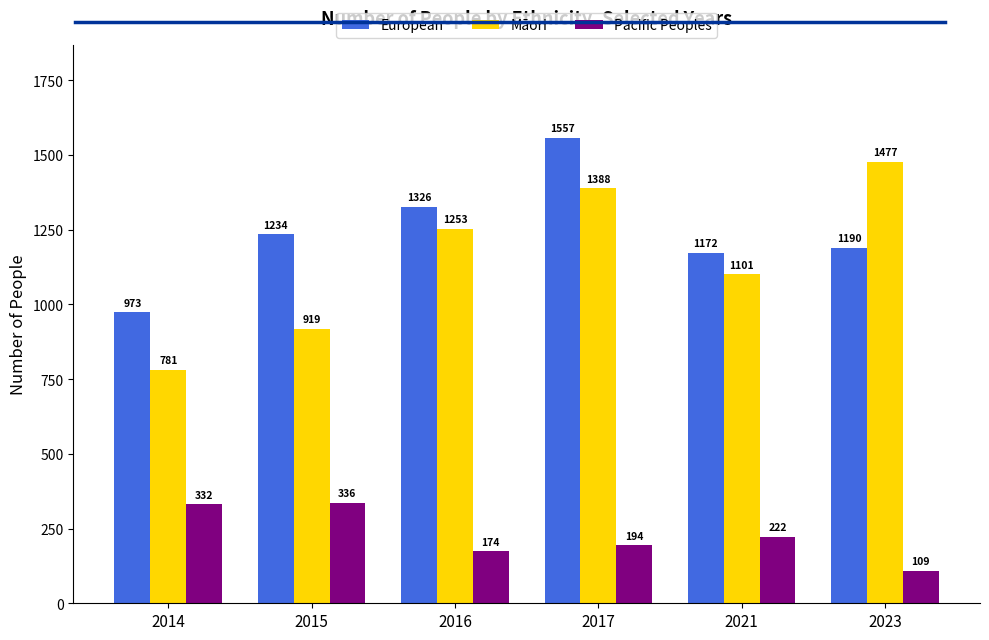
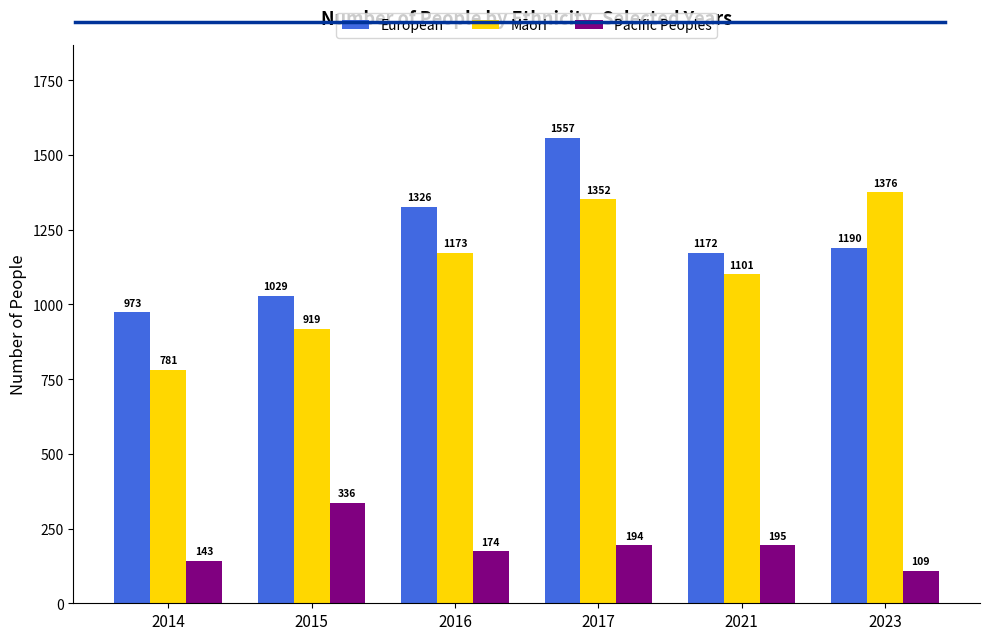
  {
    "European": {
      "2014": 973,
-     "2015": 1234,
+     "2015": 1029,
      "2016": 1326,
      "2017": 1557,
      "2021": 1172,
      "2023": 1190
    },
    "Māori": {
      "2014": 781,
      "2015": 919,
-     "2016": 1253,
-     "2017": 1388,
+     "2016": 1173,
+     "2017": 1352,
      "2021": 1101,
-     "2023": 1477
+     "2023": 1376
    },
    "Pacific Peoples": {
-     "2014": 332,
+     "2014": 143,
      "2015": 336,
      "2016": 174,
      "2017": 194,
-     "2021": 222,
+     "2021": 195,
      "2023": 109
    }
  }
